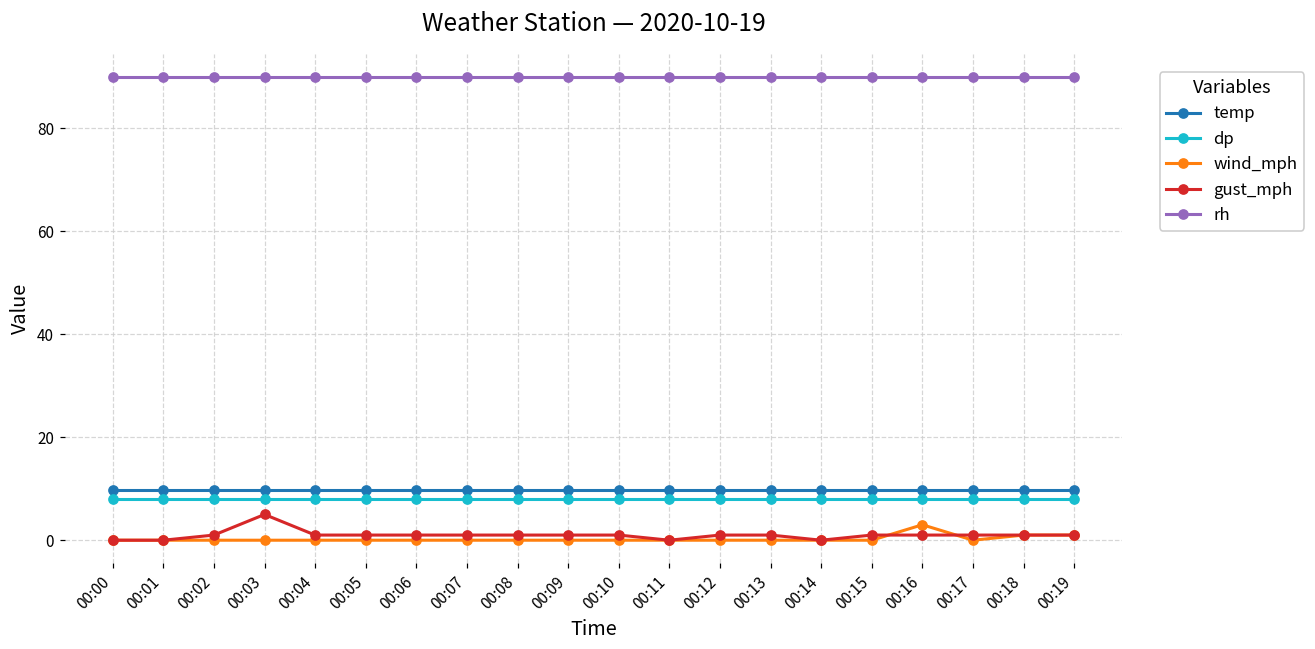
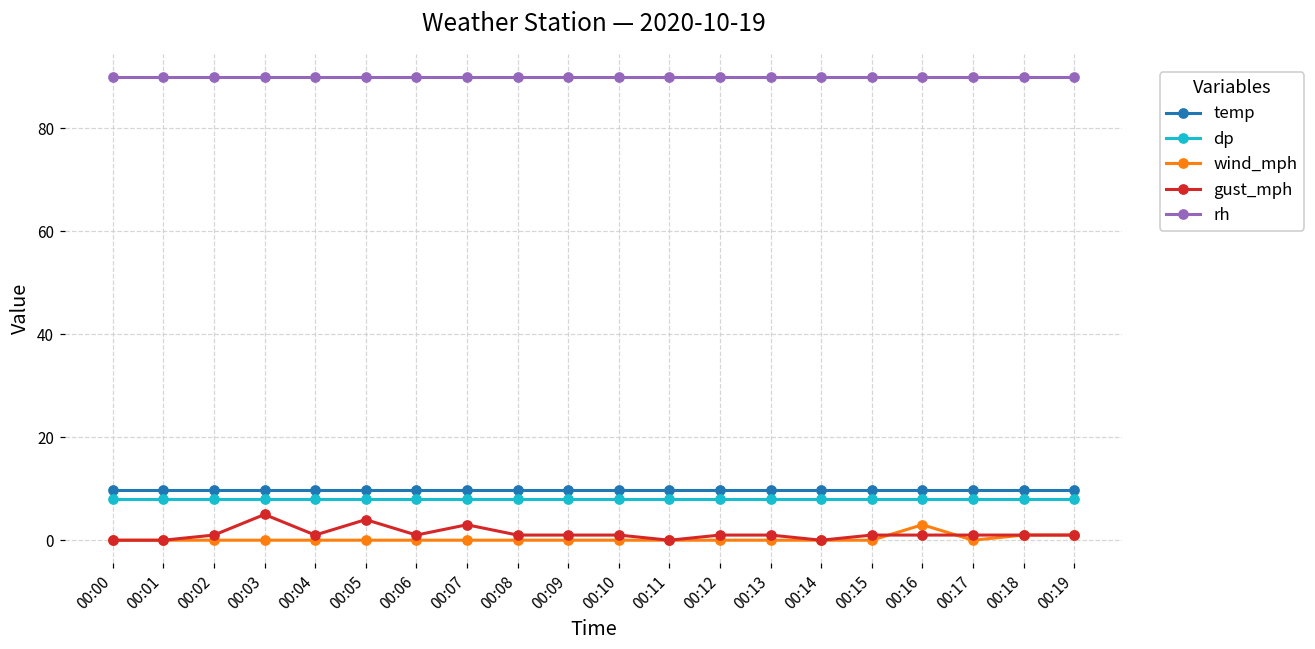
  {
    "temp": {
      "00:00": 10,
      "00:01": 10,
      "00:02": 10,
      "00:03": 10,
      "00:04": 10,
      "00:05": 10,
      "00:06": 10,
      "00:07": 10,
      "00:08": 10,
      "00:09": 10,
      "00:10": 10,
      "00:11": 10,
      "00:12": 10,
      "00:13": 10,
      "00:14": 10,
      "00:15": 10,
      "00:16": 10,
      "00:17": 10,
      "00:18": 10,
      "00:19": 10
    },
    "dp": {
      "00:00": 8,
      "00:01": 8,
      "00:02": 8,
      "00:03": 8,
      "00:04": 8,
      "00:05": 8,
      "00:06": 8,
      "00:07": 8,
      "00:08": 8,
      "00:09": 8,
      "00:10": 8,
      "00:11": 8,
      "00:12": 8,
      "00:13": 8,
      "00:14": 8,
      "00:15": 8,
      "00:16": 8,
      "00:17": 8,
      "00:18": 8,
      "00:19": 8
    },
    "wind_mph": {
      "00:02": 0,
      "00:03": 0,
      "00:04": 0,
      "00:05": 0,
      "00:06": 0,
      "00:07": 0,
      "00:08": 0,
      "00:09": 0,
      "00:10": 0,
      "00:12": 0,
      "00:13": 0,
      "00:15": 0,
      "00:16": 3,
      "00:17": 0
    },
    "gust_mph": {
      "00:02": 1,
      "00:03": 5,
      "00:04": 1,
-     "00:05": 1,
+     "00:05": 4,
      "00:06": 1,
-     "00:07": 1,
+     "00:07": 3,
      "00:08": 1,
      "00:09": 1,
      "00:10": 1,
      "00:12": 1,
      "00:13": 1,
      "00:15": 1,
      "00:16": 1,
      "00:17": 1
    },
    "rh": {
      "00:00": 90,
      "00:01": 90,
      "00:02": 90,
      "00:03": 90,
      "00:04": 90,
      "00:05": 90,
      "00:06": 90,
      "00:07": 90,
      "00:08": 90,
      "00:09": 90,
      "00:10": 90,
      "00:11": 90,
      "00:12": 90,
      "00:13": 90,
      "00:14": 90,
      "00:15": 90,
      "00:16": 90,
      "00:17": 90,
      "00:18": 90,
      "00:19": 90
    }
  }
